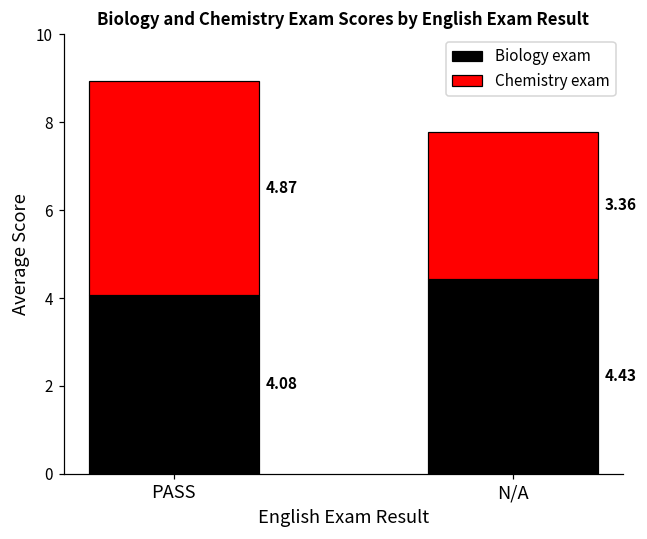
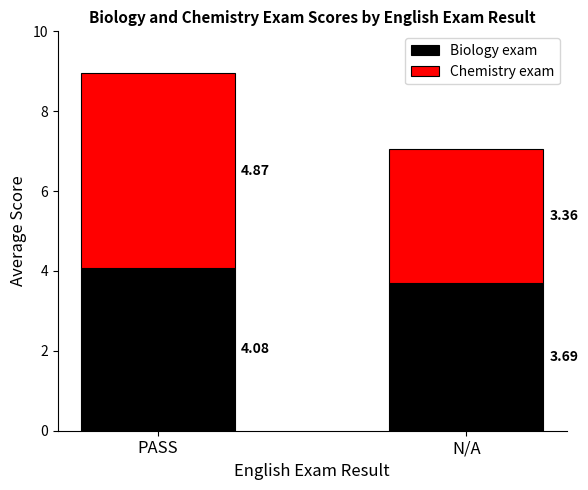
  {
    "Biology exam": {
-     "N/A": 4.43
+     "N/A": 3.69
    },
    "Chemistry exam": {
      "PASS": 4.9,
      "N/A": 3.4
    }
  }
